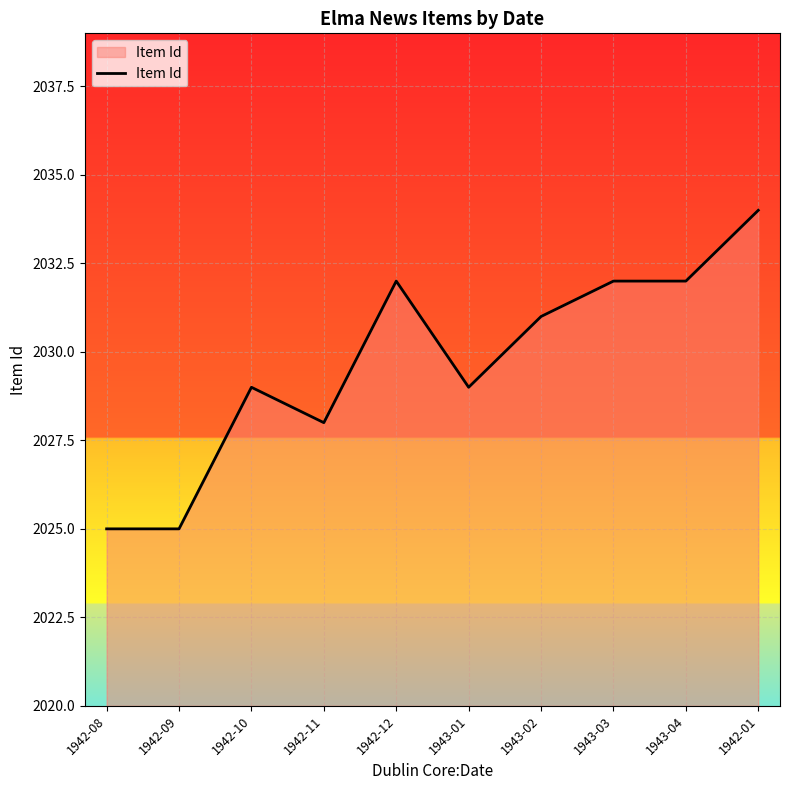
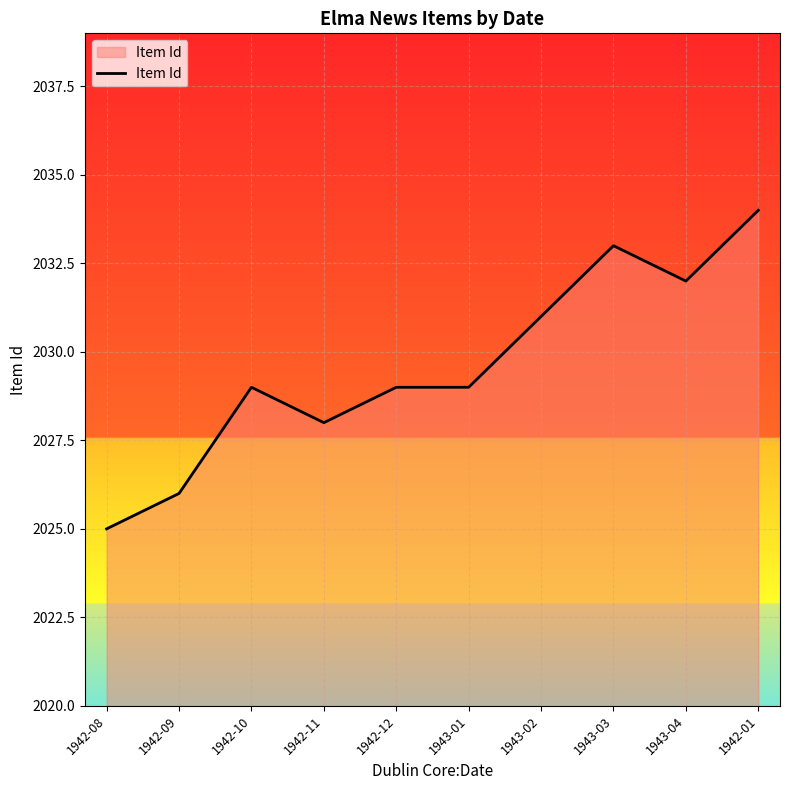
  {
    "1942-08": 2025,
-   "1942-09": 2025,
+   "1942-09": 2026,
    "1942-10": 2029,
    "1942-11": 2028,
-   "1942-12": 2032,
+   "1942-12": 2029,
    "1943-01": 2029,
    "1943-02": 2031,
-   "1943-03": 2032,
+   "1943-03": 2033,
    "1943-04": 2032,
    "1942-01": 2034
  }
